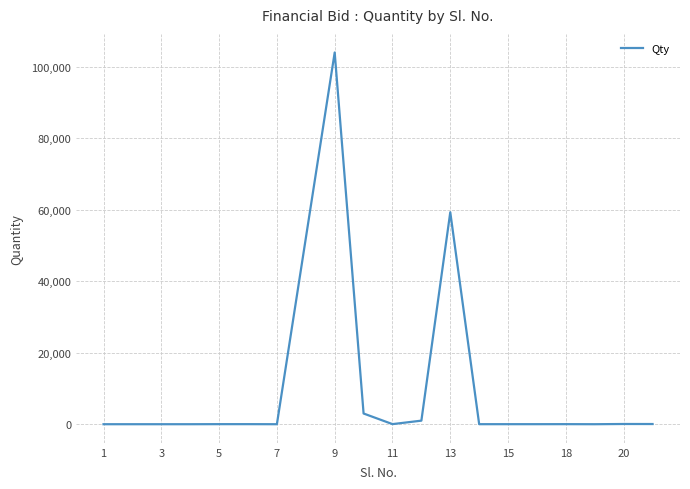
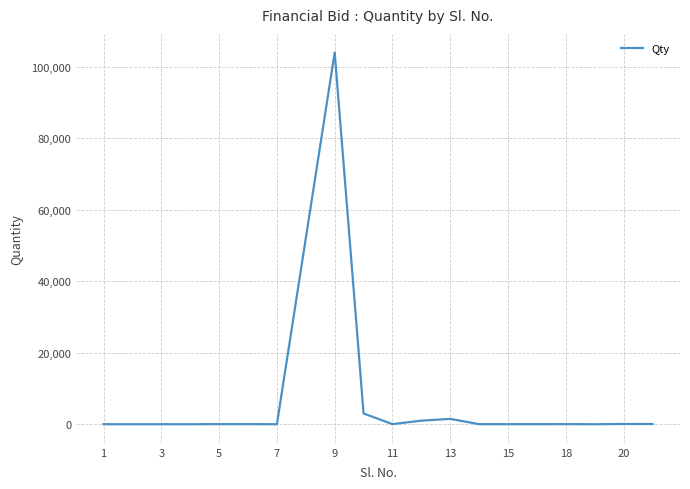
  {
    "1": "0",
    "3": "0",
    "5": "0",
    "7": "0",
    "9": "104,000",
    "11": "0",
-   "13": "59,000",
+   "13": "2,000",
    "15": "0",
    "18": "0",
    "20": "0"
  }
